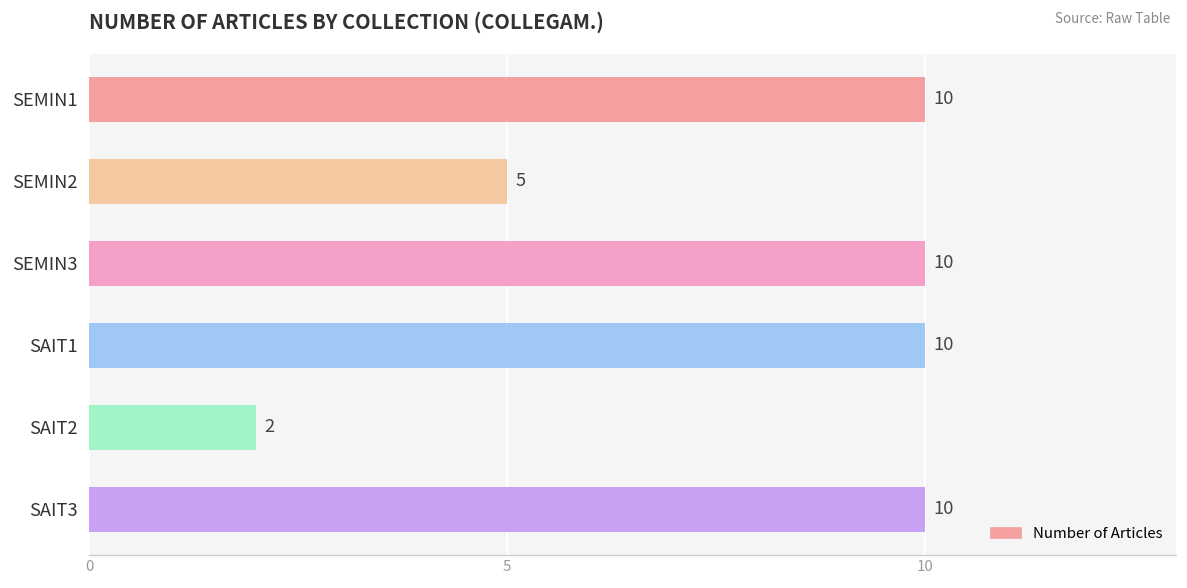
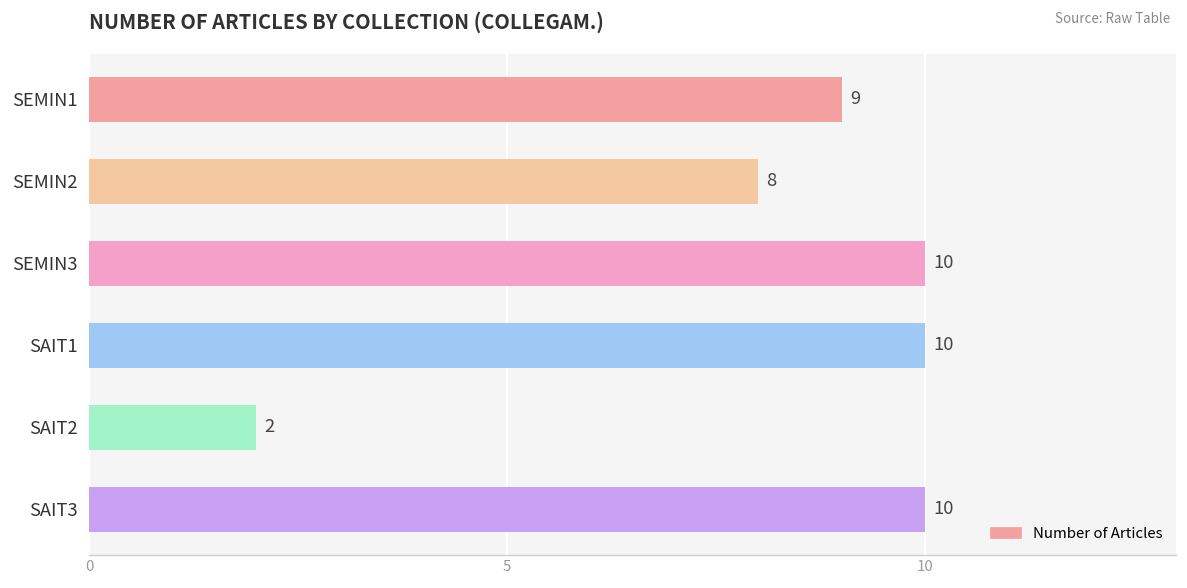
  {
-   "SEMIN1": 10,
-   "SEMIN2": 5,
+   "SEMIN1": 9,
+   "SEMIN2": 8,
    "SEMIN3": 10,
    "SAIT1": 10,
    "SAIT2": 2,
    "SAIT3": 10
  }
